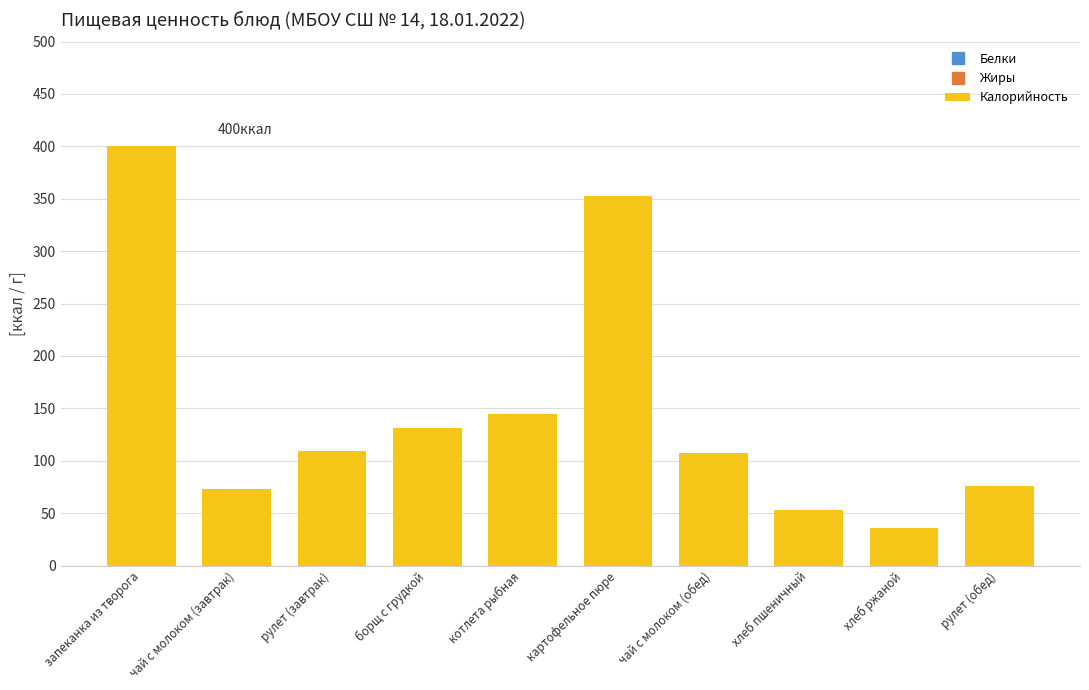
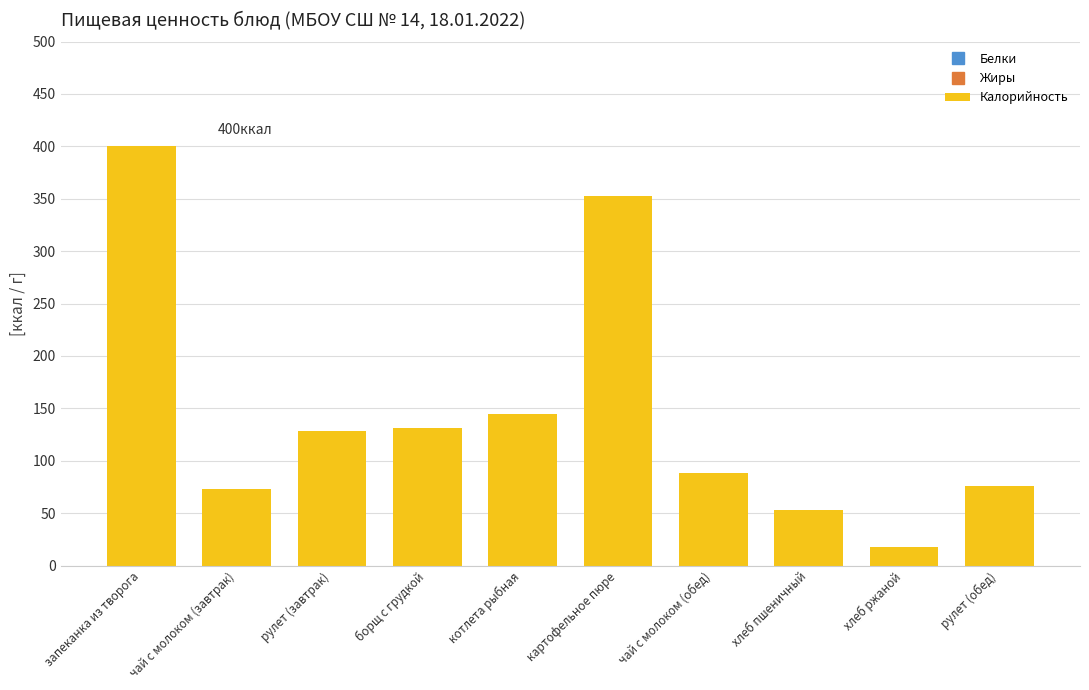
  {
    "запеканка из творога": 400,
    "чай с молоком (завтрак)": 73,
-   "рулет (завтрак)": 109,
+   "рулет (завтрак)": 128,
    "борщ с грудкой": 131,
    "котлета рыбная": 145,
    "картофельное пюре": 353,
-   "чай с молоком (обед)": 107,
+   "чай с молоком (обед)": 88,
    "хлеб пшеничный": 53,
-   "хлеб ржаной": 36,
+   "хлеб ржаной": 18,
    "рулет (обед)": 76
  }
